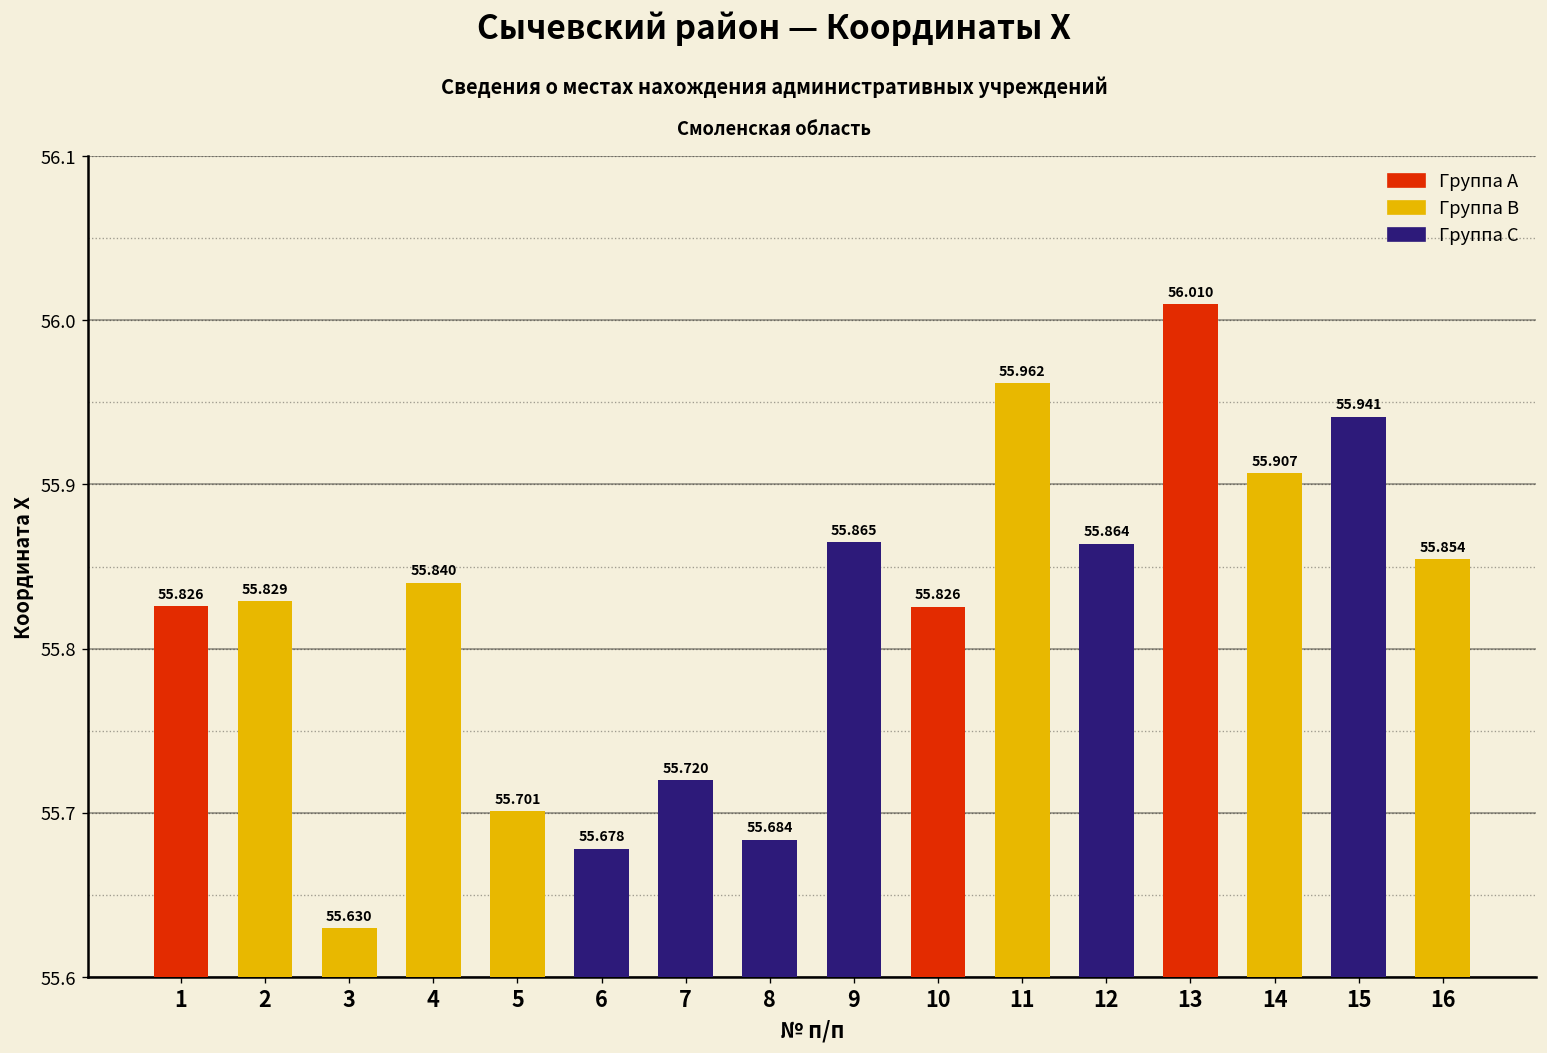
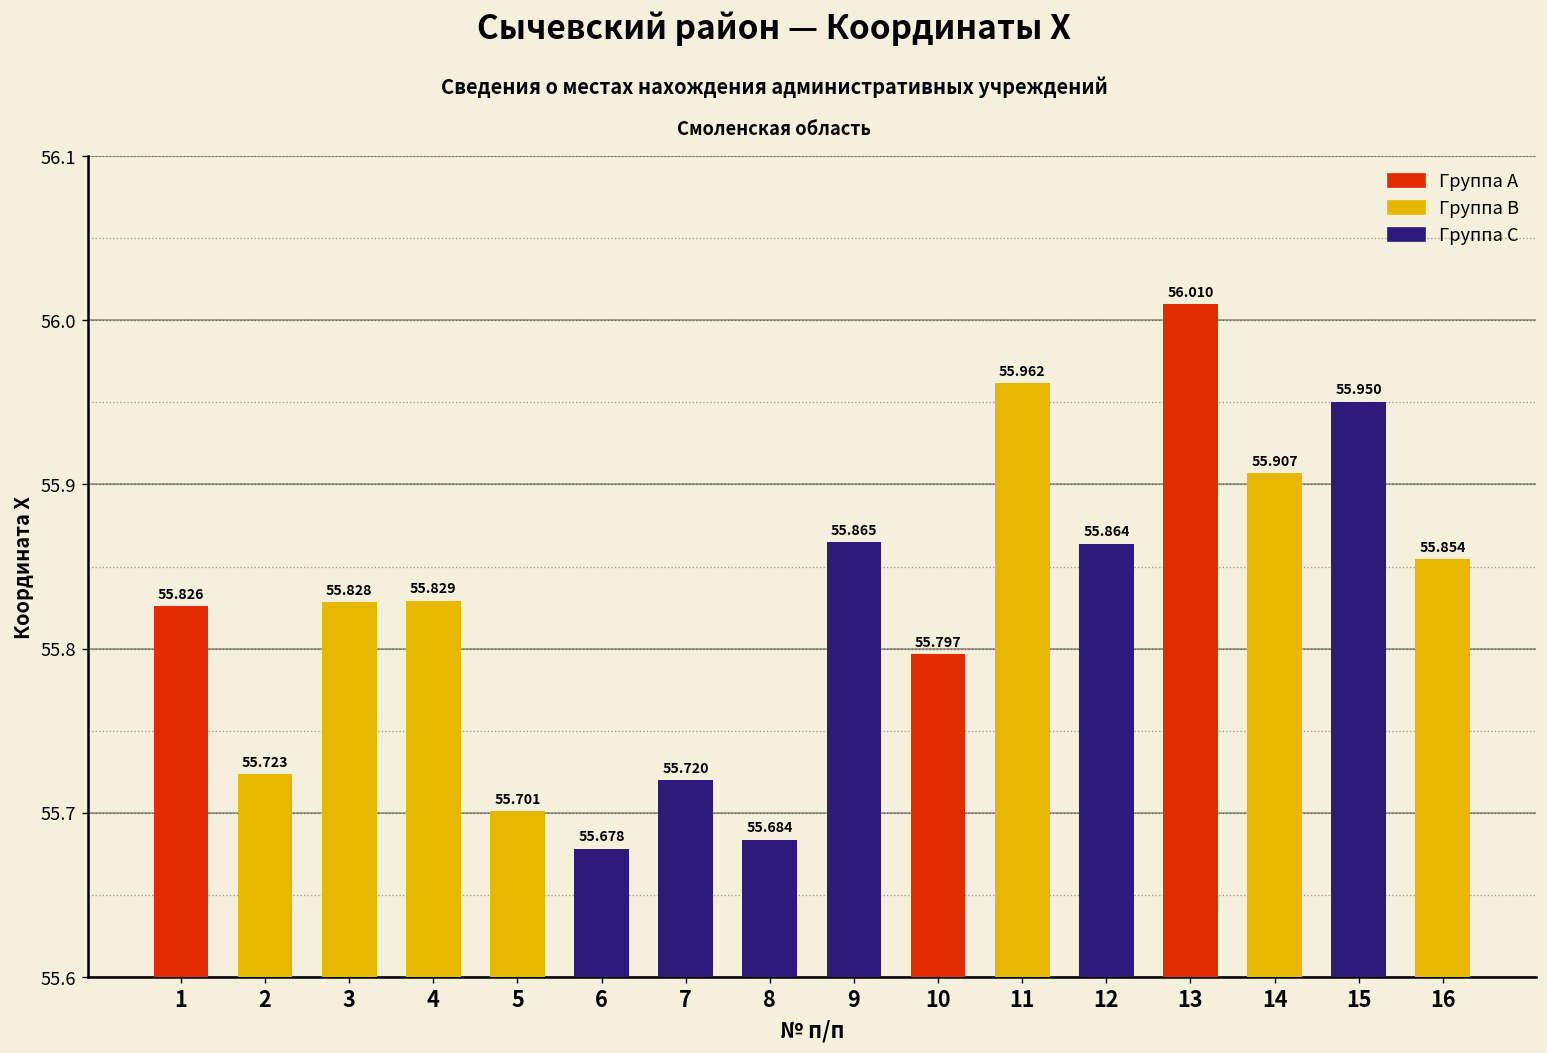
  {
    "1": 55.826,
-   "2": 55.829,
-   "3": 55.630,
-   "4": 55.840,
+   "2": 55.723,
+   "3": 55.828,
+   "4": 55.829,
    "5": 55.701,
    "6": 55.678,
    "7": 55.720,
    "8": 55.684,
    "9": 55.865,
-   "10": 55.826,
+   "10": 55.797,
    "11": 55.962,
    "12": 55.864,
    "13": 56.010,
    "14": 55.907,
-   "15": 55.941,
+   "15": 55.950,
    "16": 55.854
  }
